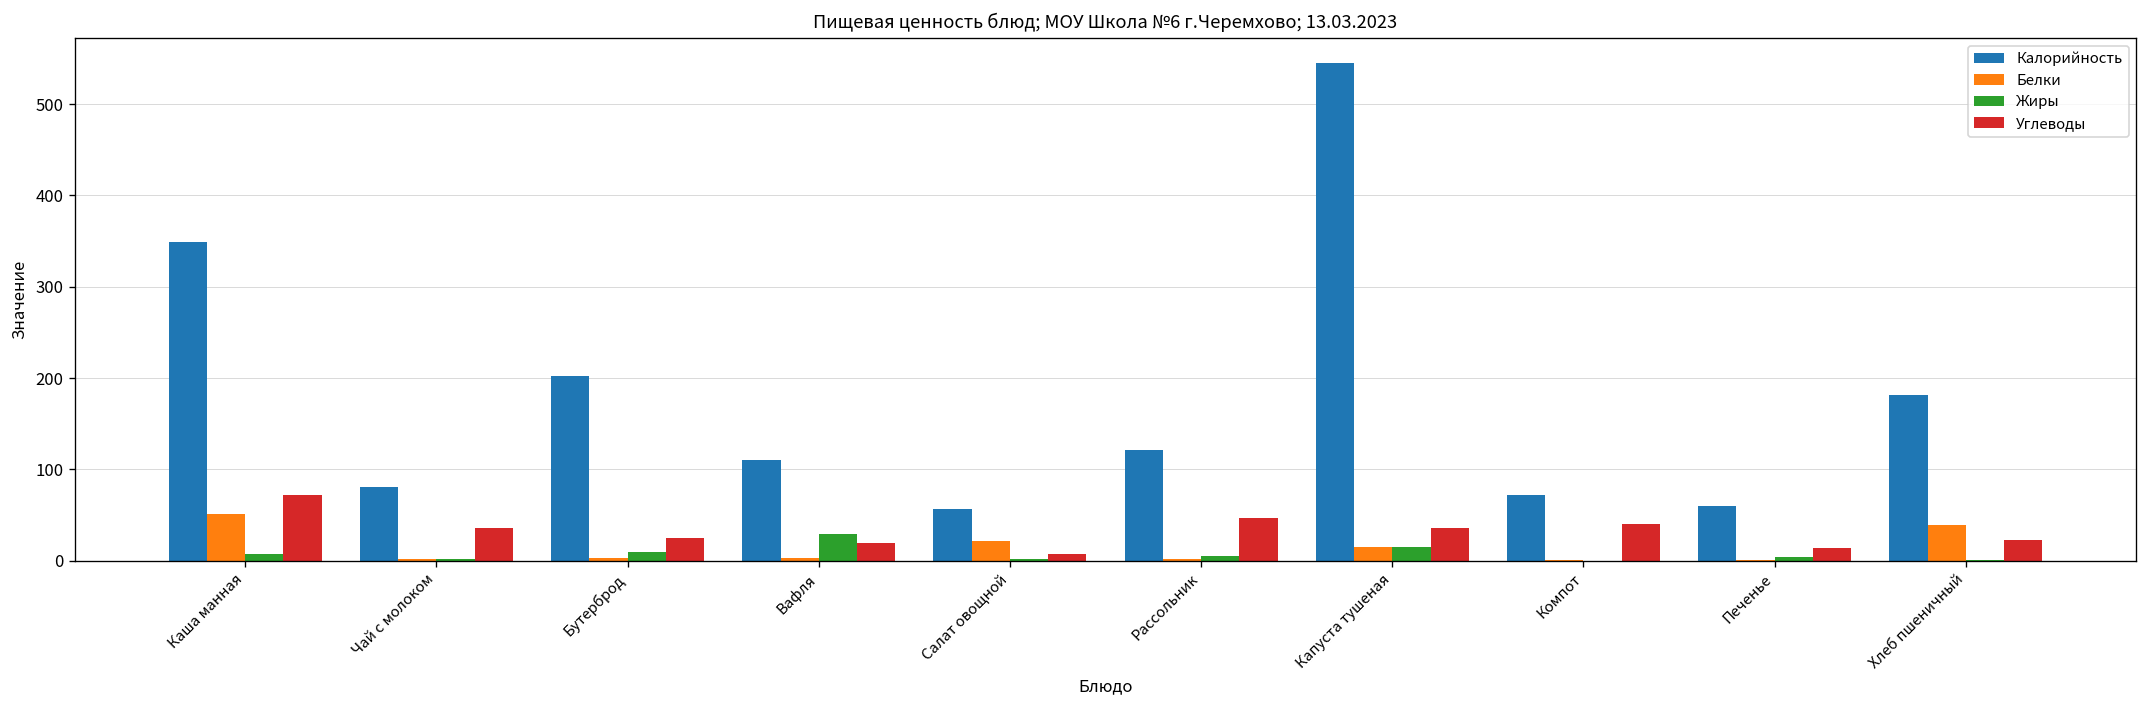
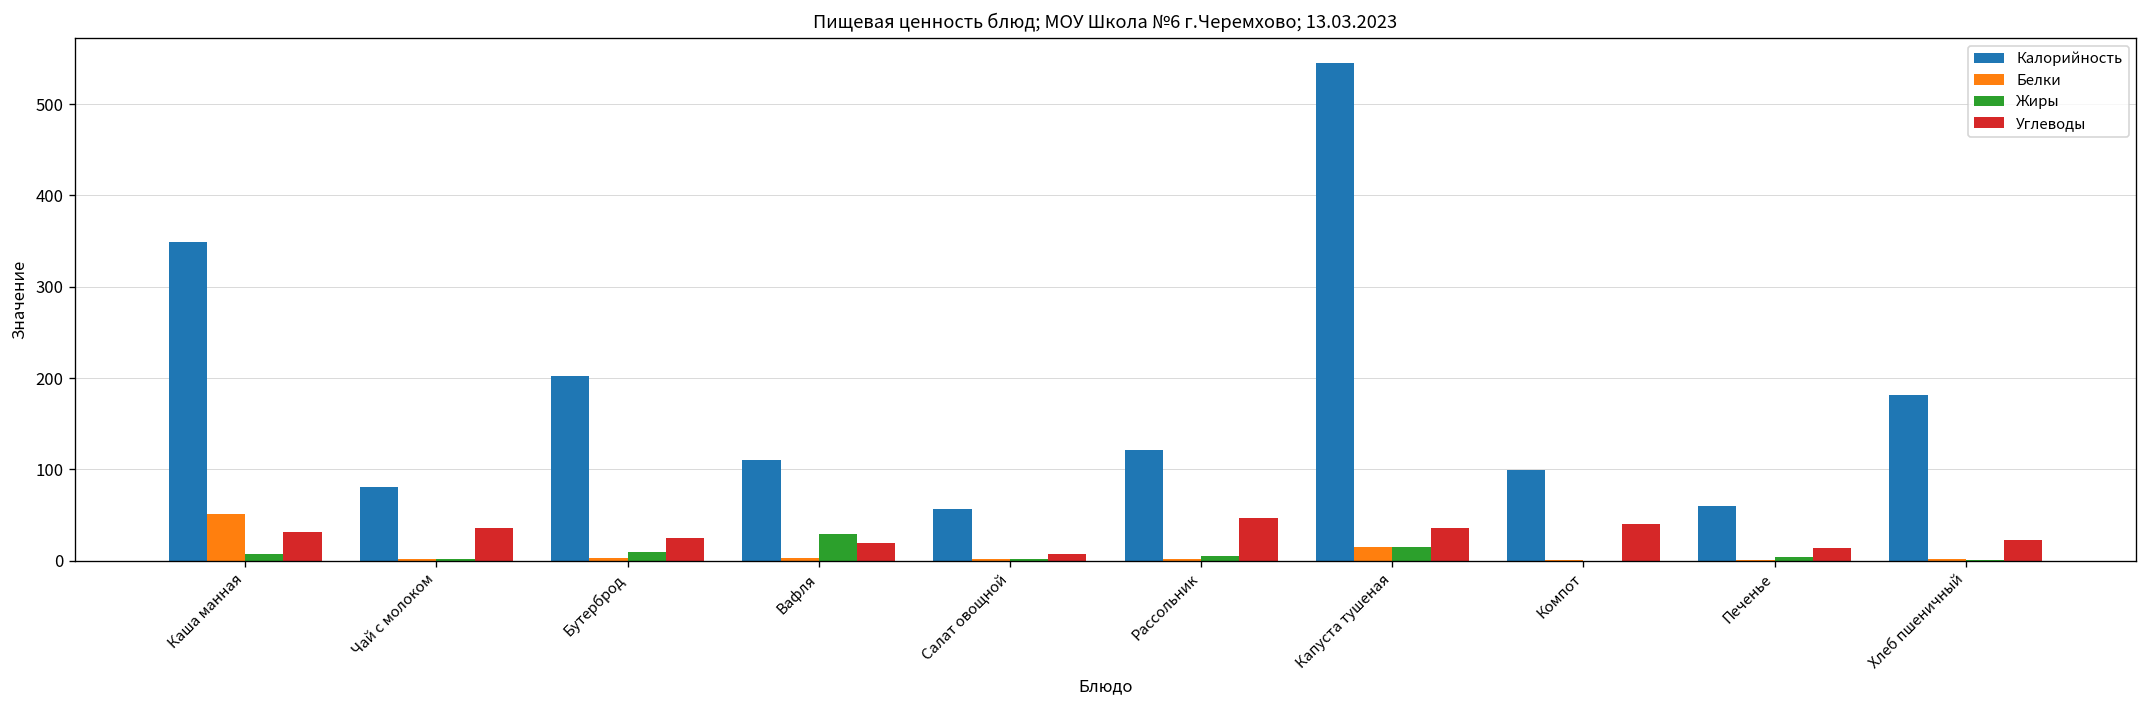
  {
    "Калорийность": {
      "Каша манная": 350,
      "Чай с молоком": 80,
      "Бутерброд": 200,
      "Вафля": 110,
      "Салат овощной": 60,
      "Рассольник": 120,
      "Капуста тушеная": 540,
-     "Компот": 70,
+     "Компот": 100,
      "Печенье": 60,
      "Хлеб пшеничный": 180
    },
    "Белки": {
      "Каша манная": 50,
-     "Салат овощной": 20,
+     "Салат овощной": 0,
      "Капуста тушеная": 20,
-     "Хлеб пшеничный": 40
+     "Хлеб пшеничный": 0
    },
    "Жиры": {
      "Каша манная": 10,
      "Бутерброд": 10,
      "Вафля": 30,
      "Рассольник": 10,
      "Капуста тушеная": 20,
      "Компот": 0,
      "Печенье": 0
    },
    "Углеводы": {
-     "Каша манная": 70,
+     "Каша манная": 30,
      "Чай с молоком": 40,
      "Бутерброд": 20,
      "Вафля": 20,
      "Салат овощной": 10,
      "Рассольник": 50,
      "Капуста тушеная": 40,
      "Компот": 40,
      "Печенье": 10,
      "Хлеб пшеничный": 20
    }
  }
